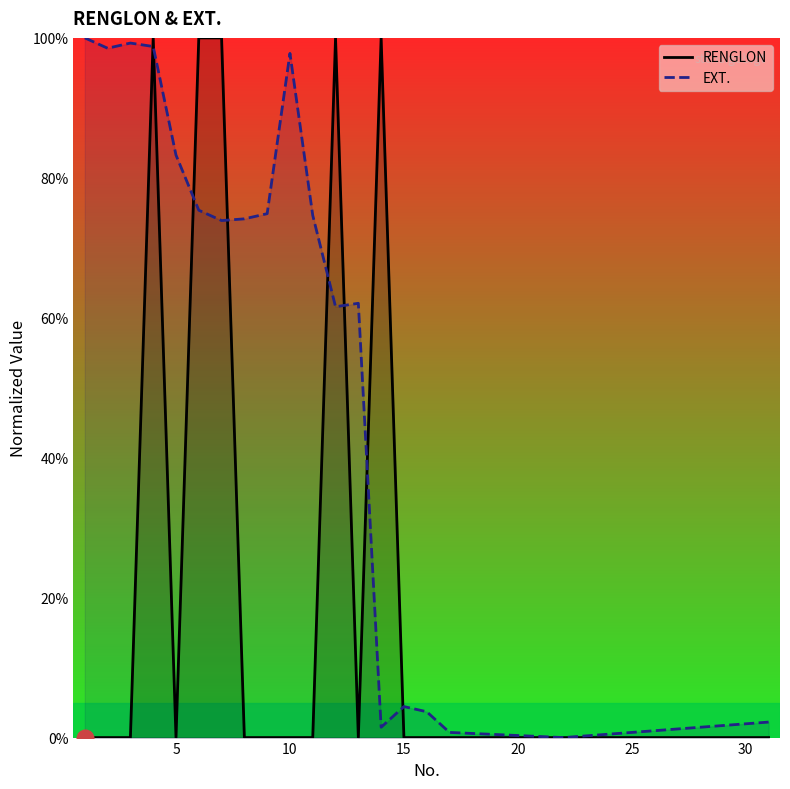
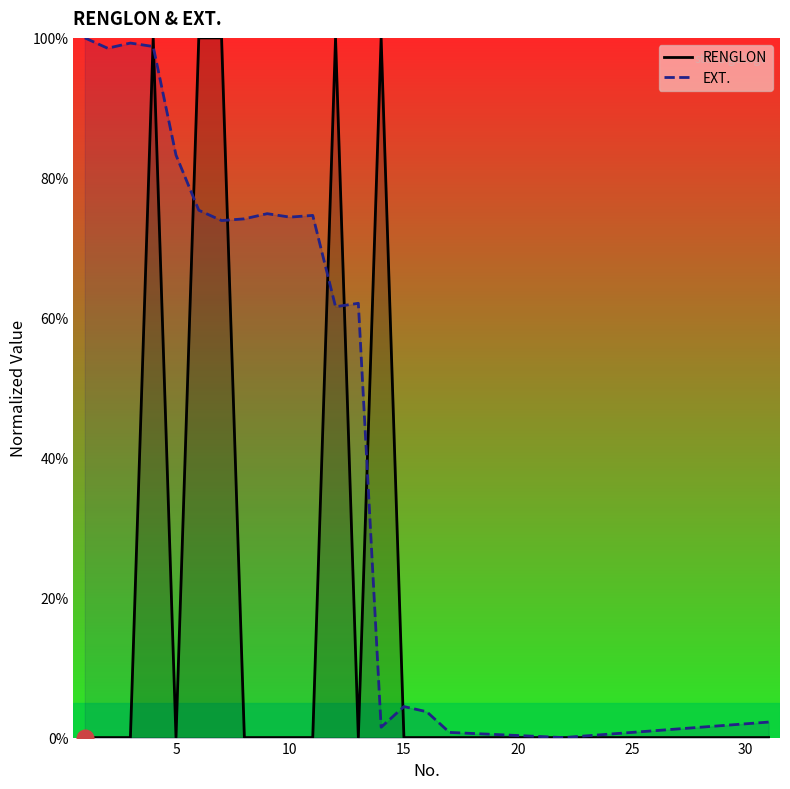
  {
    "EXT.": {
      "5": "83%",
-     "10": "98%"
+     "10": "74%"
    }
  }
